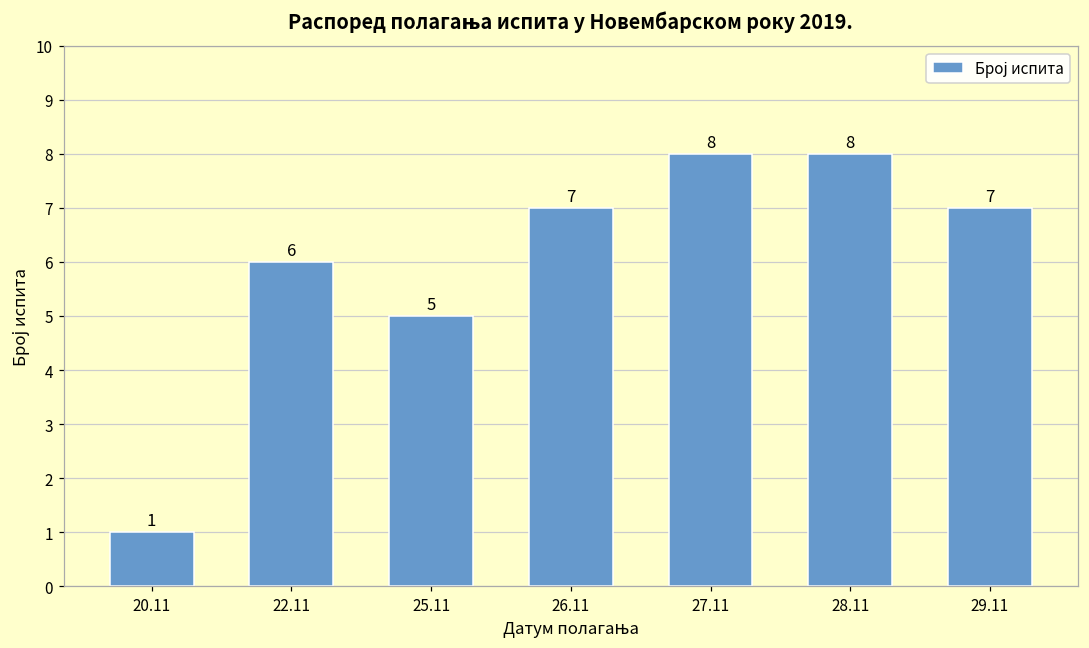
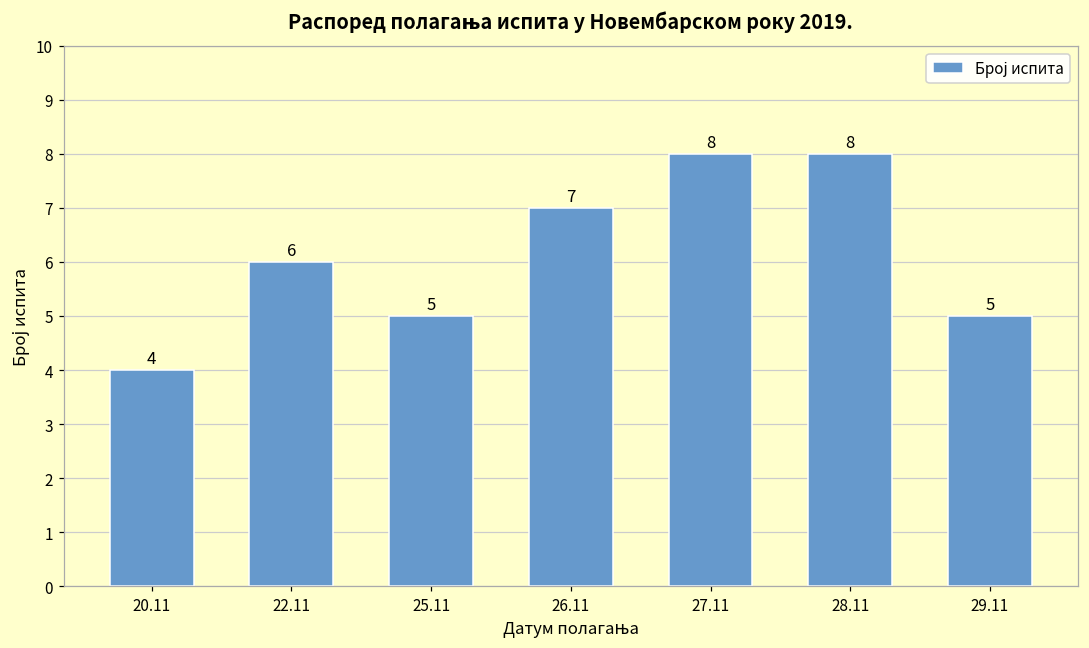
  {
-   "20.11": 1,
+   "20.11": 4,
    "22.11": 6,
    "25.11": 5,
    "26.11": 7,
    "27.11": 8,
    "28.11": 8,
-   "29.11": 7
+   "29.11": 5
  }
